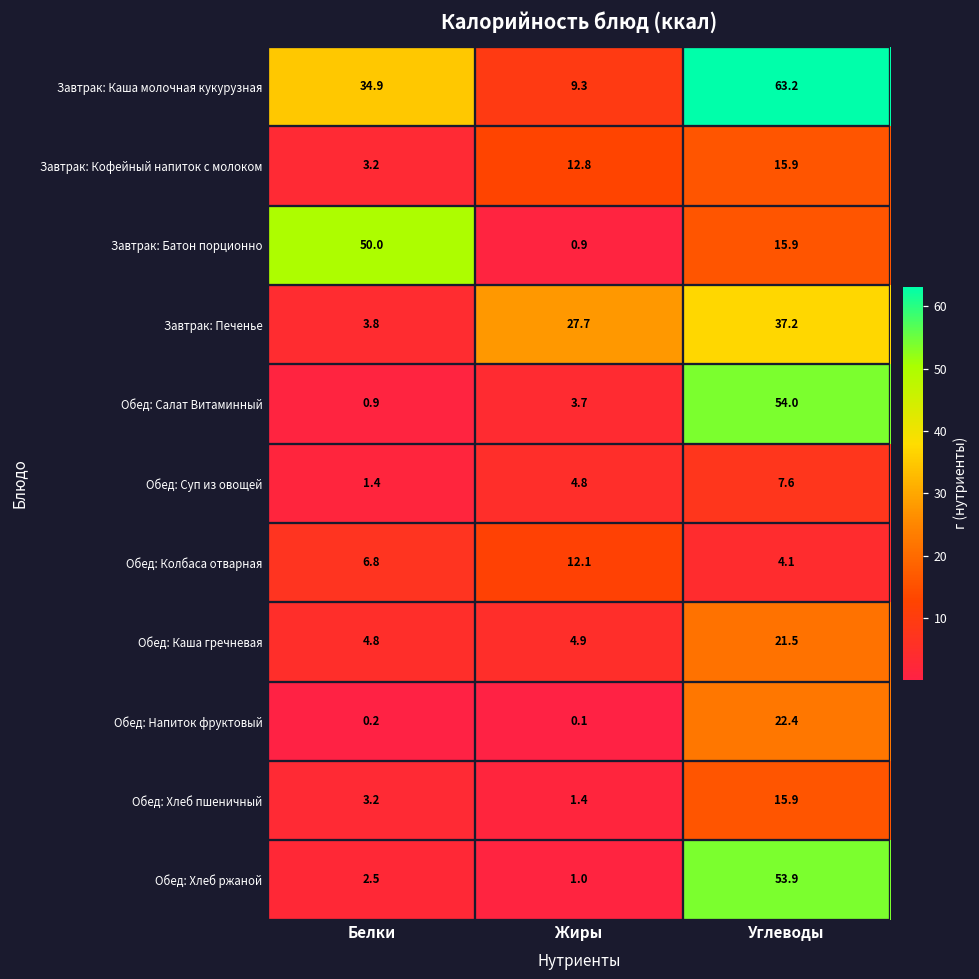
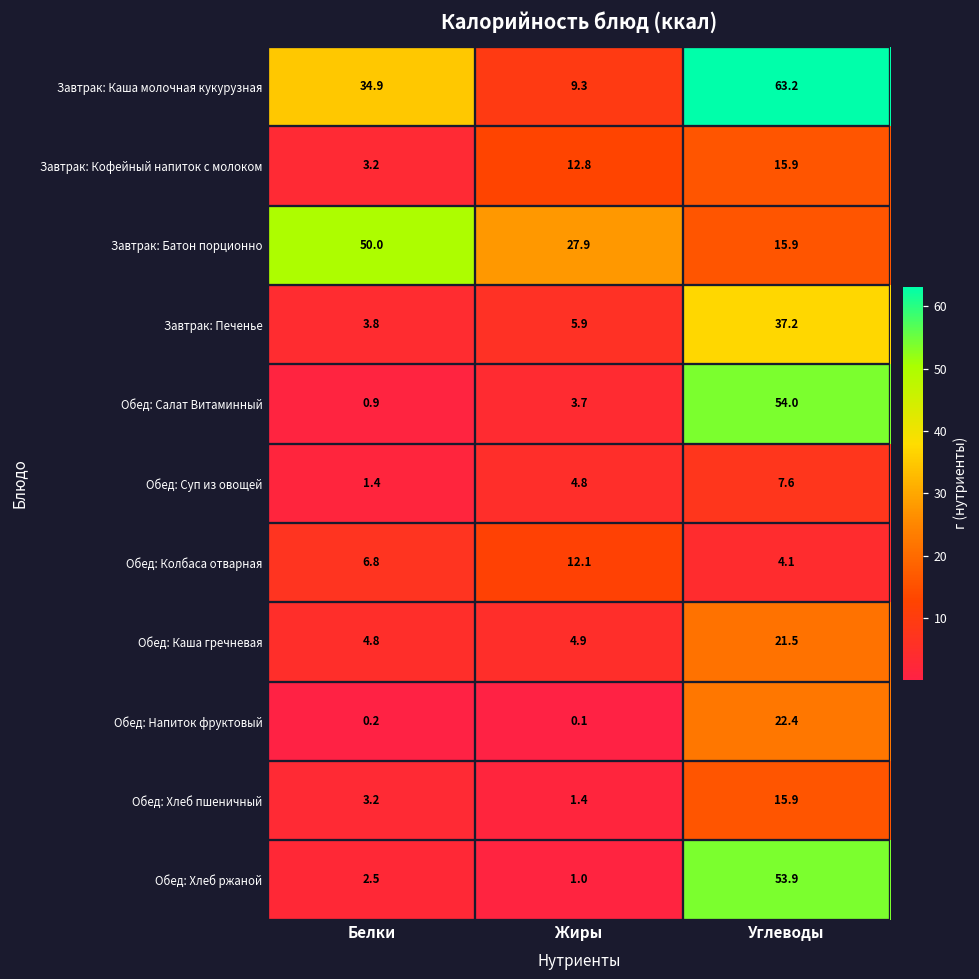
  {
    "Завтрак: Каша молочная кукурузная": {
      "Белки": 34.9,
      "Жиры": 9.3,
      "Углеводы": 63.2
    },
    "Завтрак: Кофейный напиток с молоком": {
      "Белки": 3.2,
      "Жиры": 12.8,
      "Углеводы": 15.9
    },
    "Завтрак: Батон порционно": {
      "Белки": 50.0,
-     "Жиры": 0.9,
+     "Жиры": 27.9,
      "Углеводы": 15.9
    },
    "Завтрак: Печенье": {
      "Белки": 3.8,
-     "Жиры": 27.7,
+     "Жиры": 5.9,
      "Углеводы": 37.2
    },
    "Обед: Салат Витаминный": {
      "Белки": 0.9,
      "Жиры": 3.7,
      "Углеводы": 54.0
    },
    "Обед: Суп из овощей": {
      "Белки": 1.4,
      "Жиры": 4.8,
      "Углеводы": 7.6
    },
    "Обед: Колбаса отварная": {
      "Белки": 6.8,
      "Жиры": 12.1,
      "Углеводы": 4.1
    },
    "Обед: Каша гречневая": {
      "Белки": 4.8,
      "Жиры": 4.9,
      "Углеводы": 21.5
    },
    "Обед: Напиток фруктовый": {
      "Белки": 0.2,
      "Жиры": 0.1,
      "Углеводы": 22.4
    },
    "Обед: Хлеб пшеничный": {
      "Белки": 3.2,
      "Жиры": 1.4,
      "Углеводы": 15.9
    },
    "Обед: Хлеб ржаной": {
      "Белки": 2.5,
      "Жиры": 1.0,
      "Углеводы": 53.9
    }
  }
